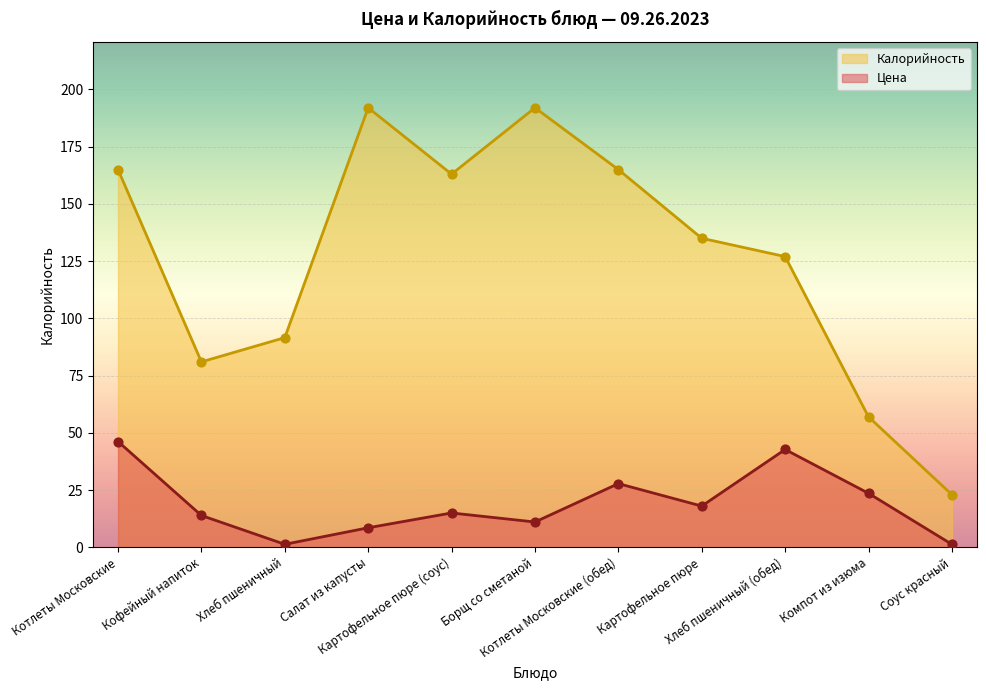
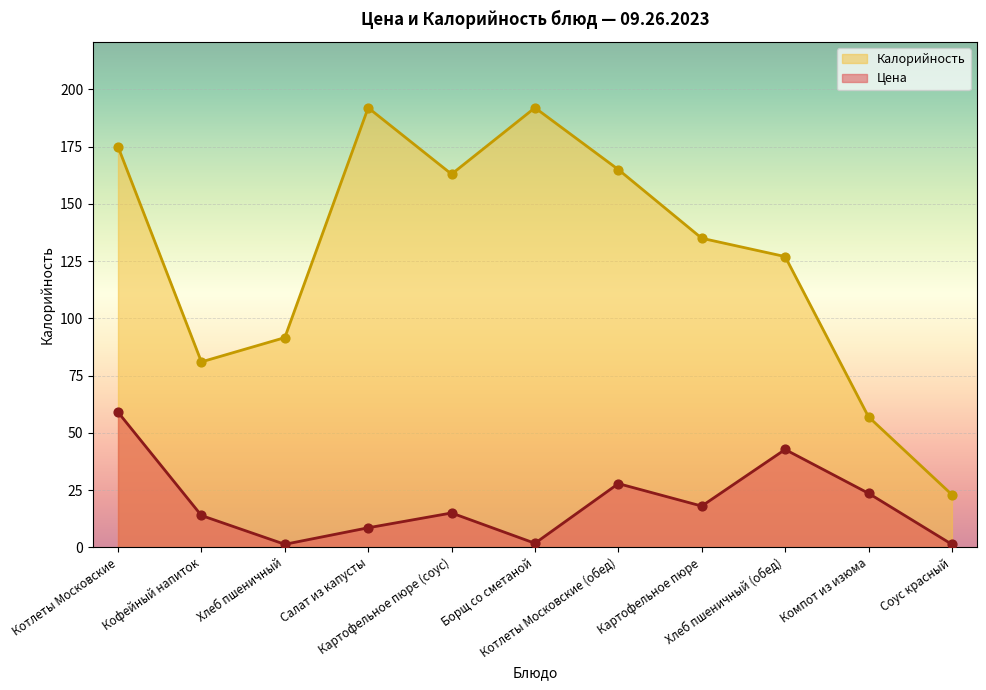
  {
    "Калорийность": {
-     "Котлеты Московские": 165,
+     "Котлеты Московские": 175,
      "Кофейный напиток": 81,
      "Хлеб пшеничный": 92,
      "Салат из капусты": 192,
      "Картофельное пюре (соус)": 163,
      "Борщ со сметаной": 192,
      "Котлеты Московские (обед)": 165,
      "Картофельное пюре": 135,
      "Хлеб пшеничный (обед)": 127,
      "Компот из изюма": 57,
      "Соус красный": 23
    },
    "Цена": {
-     "Котлеты Московские": 46,
+     "Котлеты Московские": 59,
      "Кофейный напиток": 14,
      "Хлеб пшеничный": 1,
      "Салат из капусты": 9,
      "Картофельное пюре (соус)": 15,
-     "Борщ со сметаной": 11,
+     "Борщ со сметаной": 2,
      "Котлеты Московские (обед)": 28,
      "Картофельное пюре": 18,
      "Хлеб пшеничный (обед)": 43,
      "Компот из изюма": 24,
      "Соус красный": 1
    }
  }
